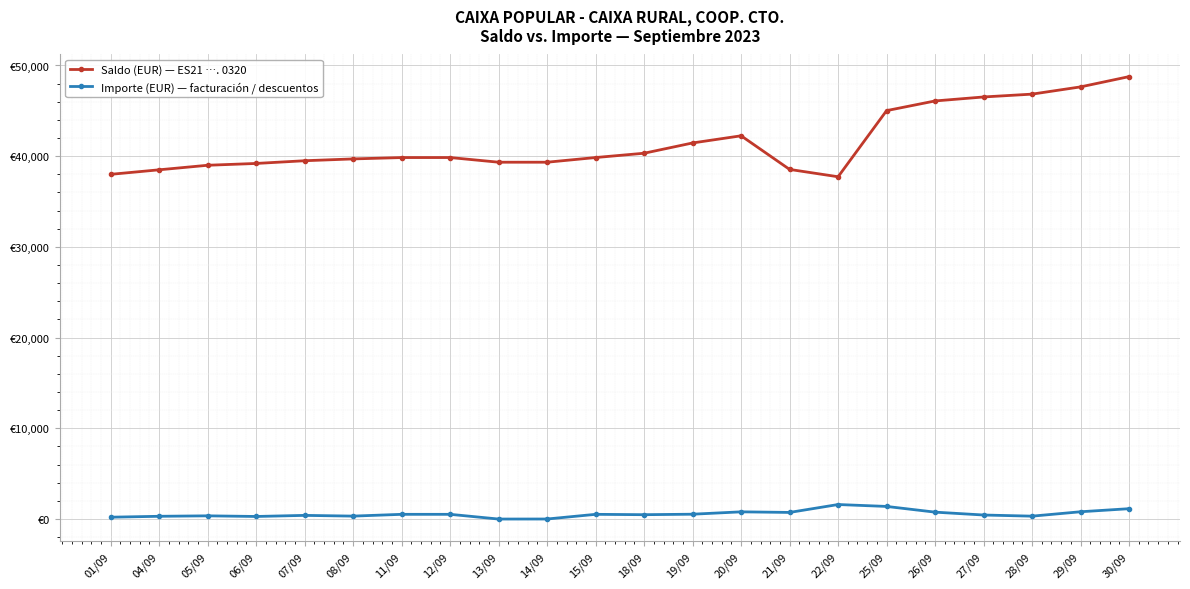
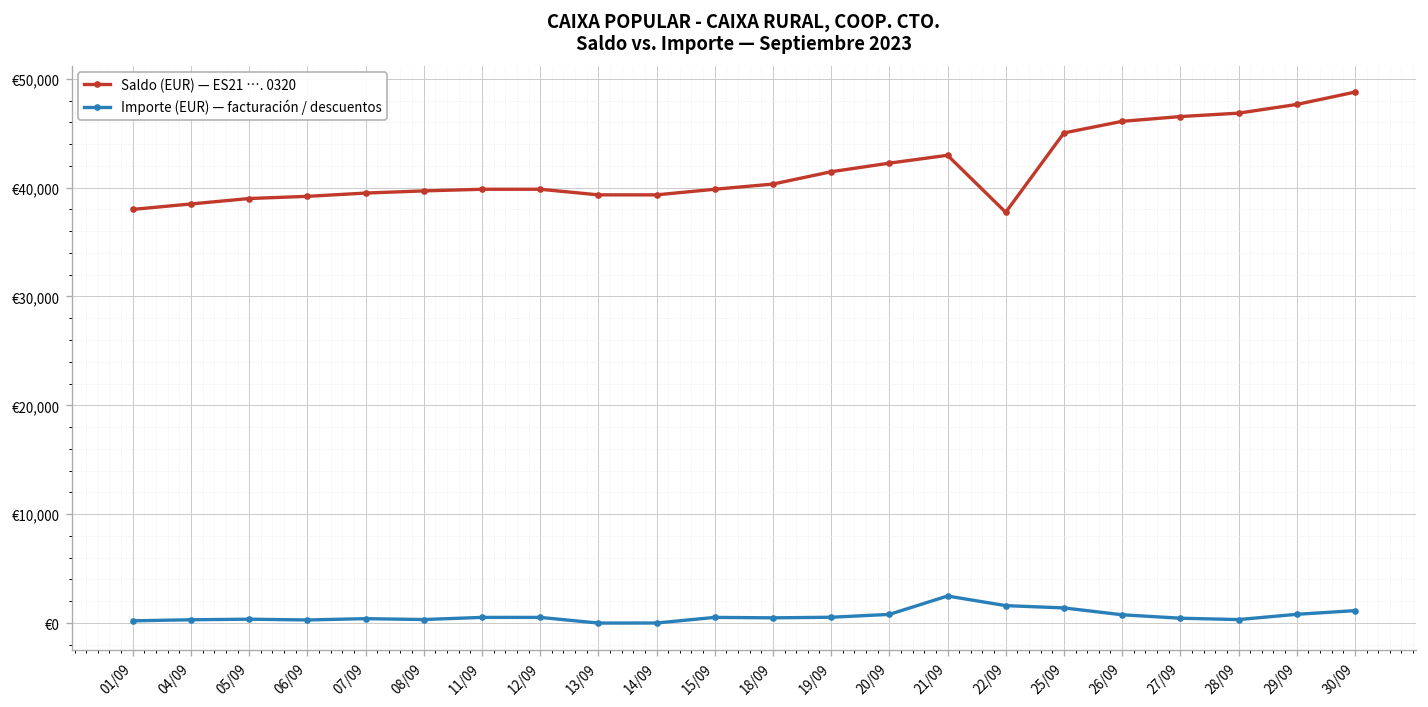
  {
    "Saldo (EUR) — ES21 …. 0320": {
      "01/09": "€38,000",
      "04/09": "€39,000",
      "05/09": "€39,000",
      "06/09": "€39,000",
      "07/09": "€40,000",
      "08/09": "€40,000",
      "11/09": "€40,000",
      "12/09": "€40,000",
      "13/09": "€39,000",
      "14/09": "€39,000",
      "15/09": "€40,000",
      "18/09": "€40,000",
      "19/09": "€41,000",
      "20/09": "€42,000",
-     "21/09": "€39,000",
+     "21/09": "€43,000",
      "22/09": "€38,000",
      "25/09": "€45,000",
      "26/09": "€46,000",
      "27/09": "€47,000",
      "28/09": "€47,000",
      "29/09": "€48,000",
      "30/09": "€49,000"
    },
    "Importe (EUR) — facturación / descuentos": {
      "01/09": "€0",
      "04/09": "€0",
      "05/09": "€0",
      "06/09": "€0",
      "07/09": "€0",
      "08/09": "€0",
      "11/09": "€1,000",
      "12/09": "€1,000",
      "13/09": "€0",
      "14/09": "€0",
      "15/09": "€1,000",
      "18/09": "€0",
      "19/09": "€1,000",
      "20/09": "€1,000",
-     "21/09": "€1,000",
+     "21/09": "€2,000",
      "22/09": "€2,000",
      "25/09": "€1,000",
      "26/09": "€1,000",
      "27/09": "€0",
      "28/09": "€0",
      "29/09": "€1,000",
      "30/09": "€1,000"
    }
  }
